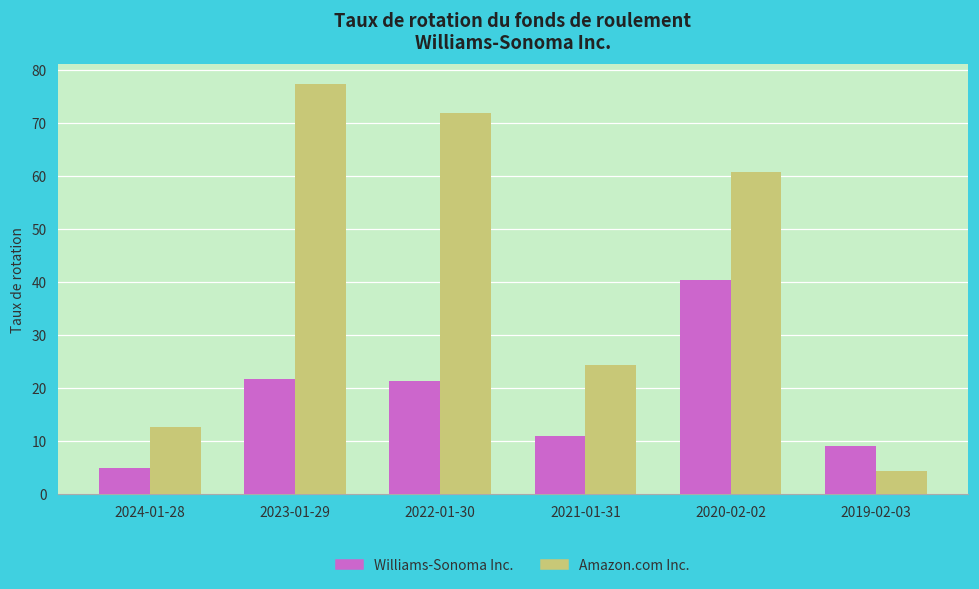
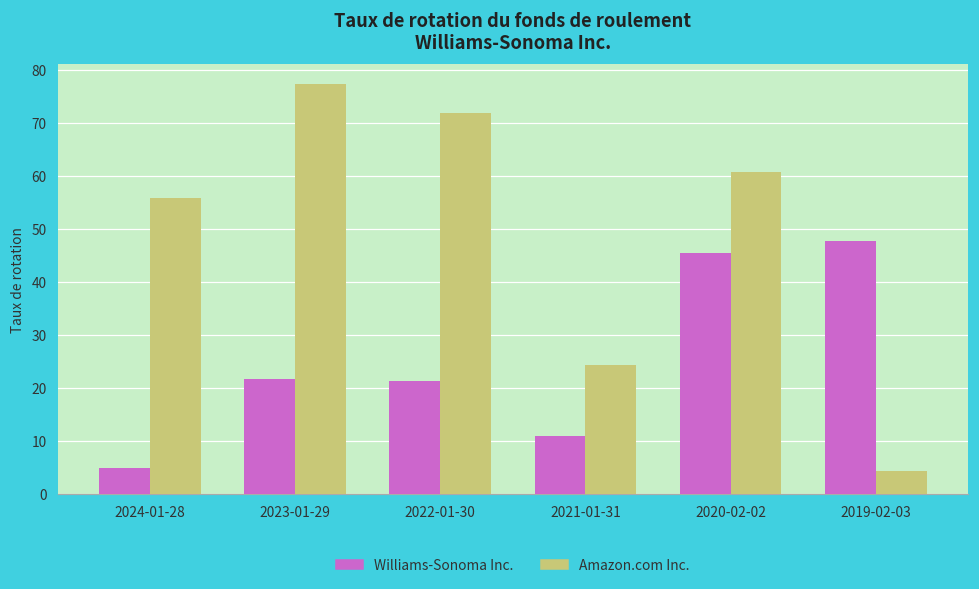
  {
    "Williams-Sonoma Inc.": {
      "2024-01-28": 5,
      "2023-01-29": 22,
      "2022-01-30": 21,
      "2021-01-31": 11,
-     "2020-02-02": 40,
-     "2019-02-03": 9
+     "2020-02-02": 46,
+     "2019-02-03": 48
    },
    "Amazon.com Inc.": {
-     "2024-01-28": 13,
+     "2024-01-28": 56,
      "2023-01-29": 77,
      "2022-01-30": 72,
      "2021-01-31": 24,
      "2020-02-02": 61,
      "2019-02-03": 4
    }
  }
